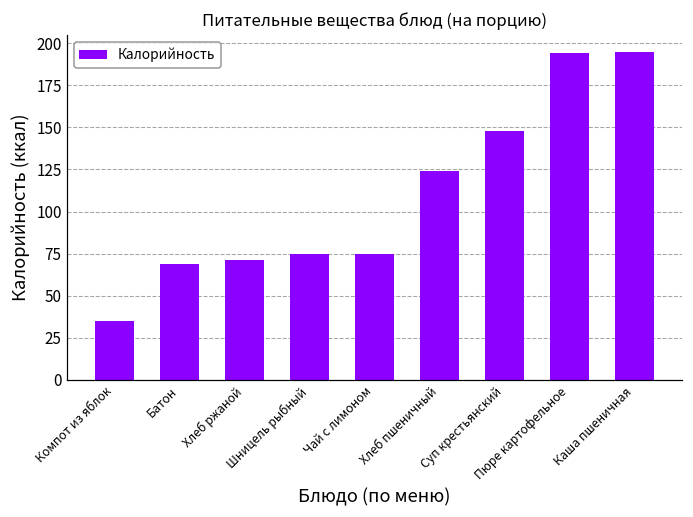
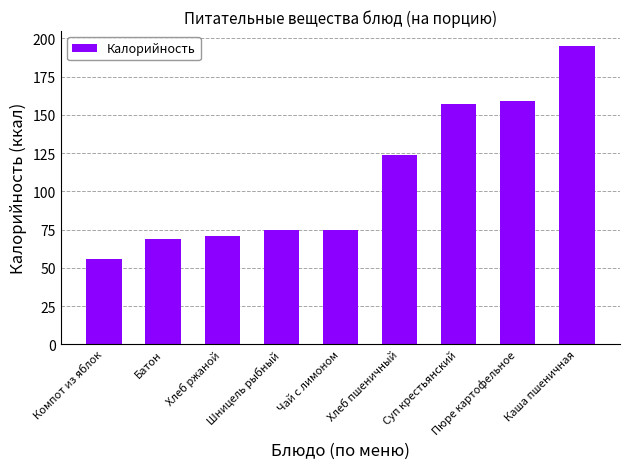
  {
-   "Компот из яблок": 35,
+   "Компот из яблок": 56,
    "Батон": 69,
    "Хлеб ржаной": 71,
    "Шницель рыбный": 75,
    "Чай с лимоном": 75,
    "Хлеб пшеничный": 124,
-   "Суп крестьянский": 148,
-   "Пюре картофельное": 194,
+   "Суп крестьянский": 157,
+   "Пюре картофельное": 159,
    "Каша пшеничная": 195
  }
